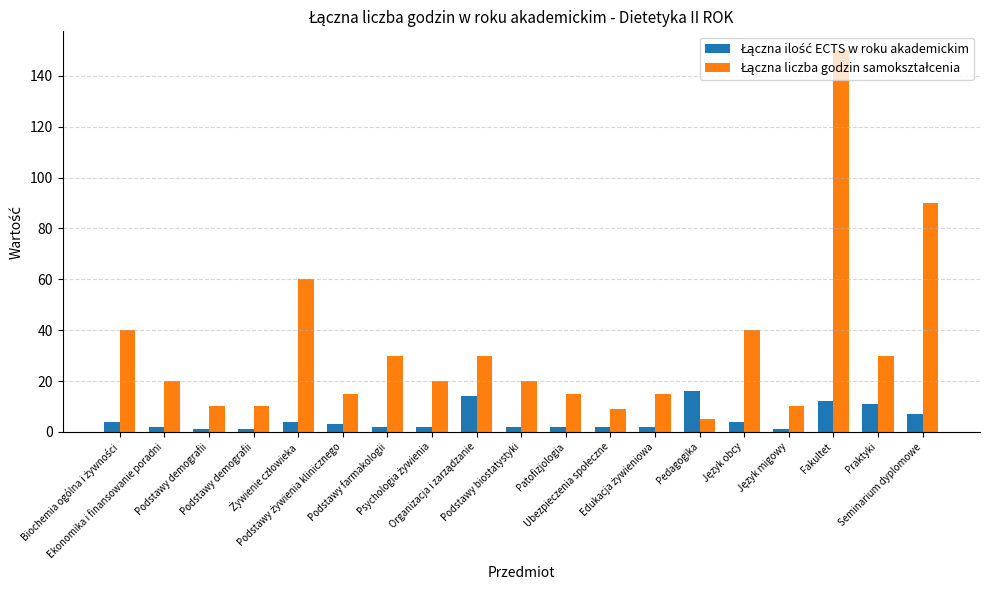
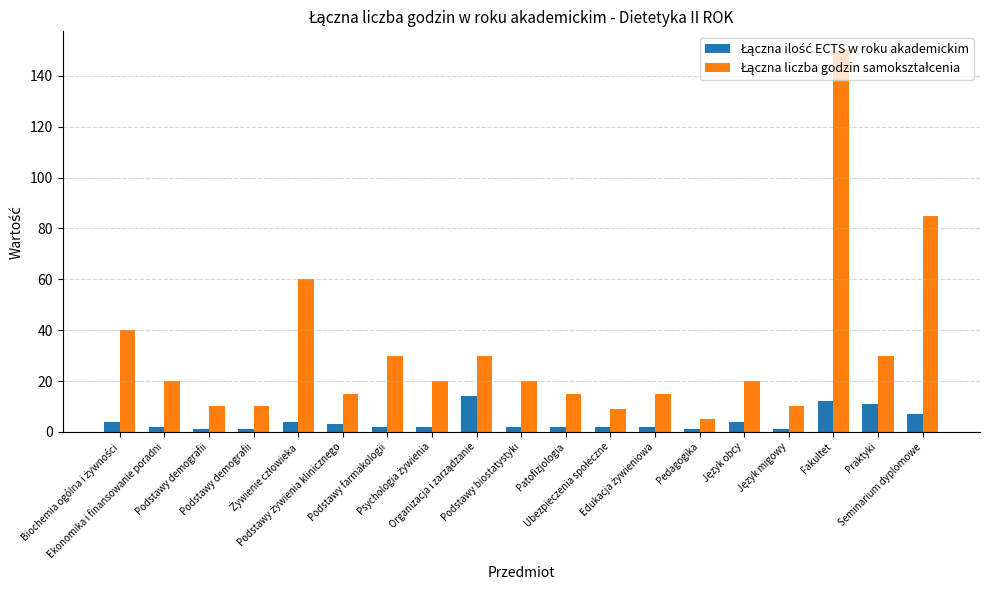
  {
    "Łączna ilość ECTS w roku akademickim": {
      "Biochemia ogólna i żywności": 4,
      "Ekonomika i finansowanie poradni": 2,
      "Żywienie człowieka": 4,
      "Podstawy żywienia klinicznego": 3,
      "Podstawy farmakologii": 2,
      "Psychologia żywienia": 2,
      "Organizacja i zarządzanie": 14,
      "Podstawy biostatystyki": 2,
      "Patofizjologia": 2,
      "Ubezpieczenia społeczne": 2,
      "Edukacja żywieniowa": 2,
-     "Pedagogika": 16,
+     "Pedagogika": 1,
      "Język obcy": 4,
      "Język migowy": 1,
      "Fakultet": 12,
      "Praktyki": 11,
      "Seminarium dyplomowe": 7
    },
    "Łączna liczba godzin samokształcenia": {
      "Biochemia ogólna i żywności": 40,
      "Ekonomika i finansowanie poradni": 20,
      "Żywienie człowieka": 60,
      "Podstawy żywienia klinicznego": 15,
      "Podstawy farmakologii": 30,
      "Psychologia żywienia": 20,
      "Organizacja i zarządzanie": 30,
      "Podstawy biostatystyki": 20,
      "Patofizjologia": 15,
      "Ubezpieczenia społeczne": 9,
      "Edukacja żywieniowa": 15,
      "Pedagogika": 5,
-     "Język obcy": 40,
+     "Język obcy": 20,
      "Język migowy": 10,
      "Praktyki": 30,
-     "Seminarium dyplomowe": 90
+     "Seminarium dyplomowe": 85
    }
  }
